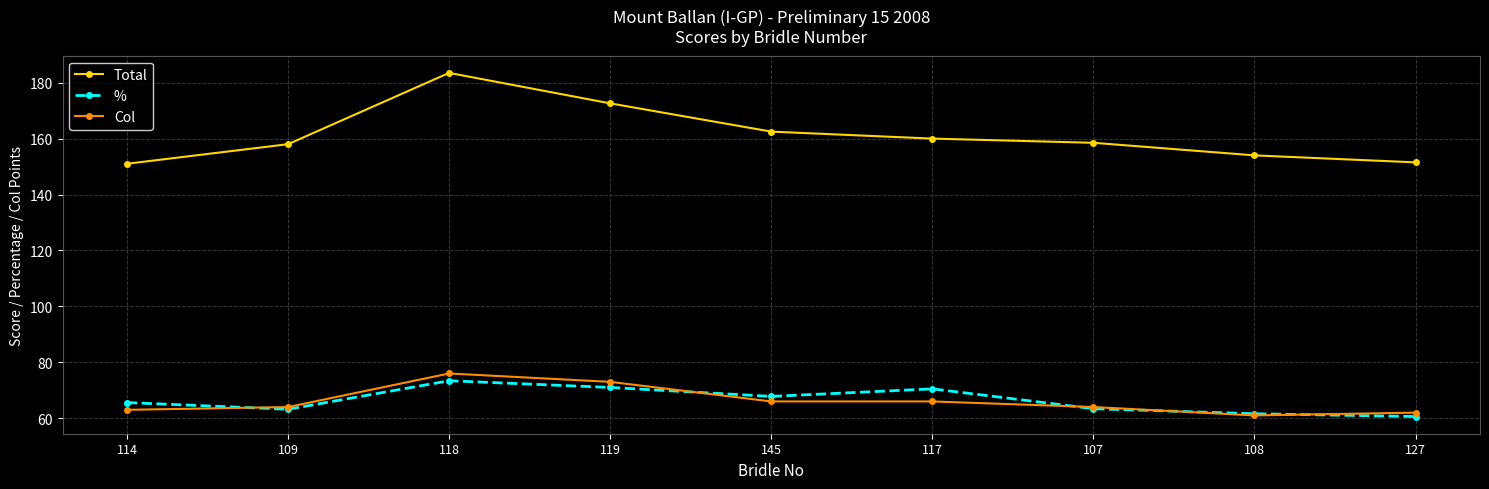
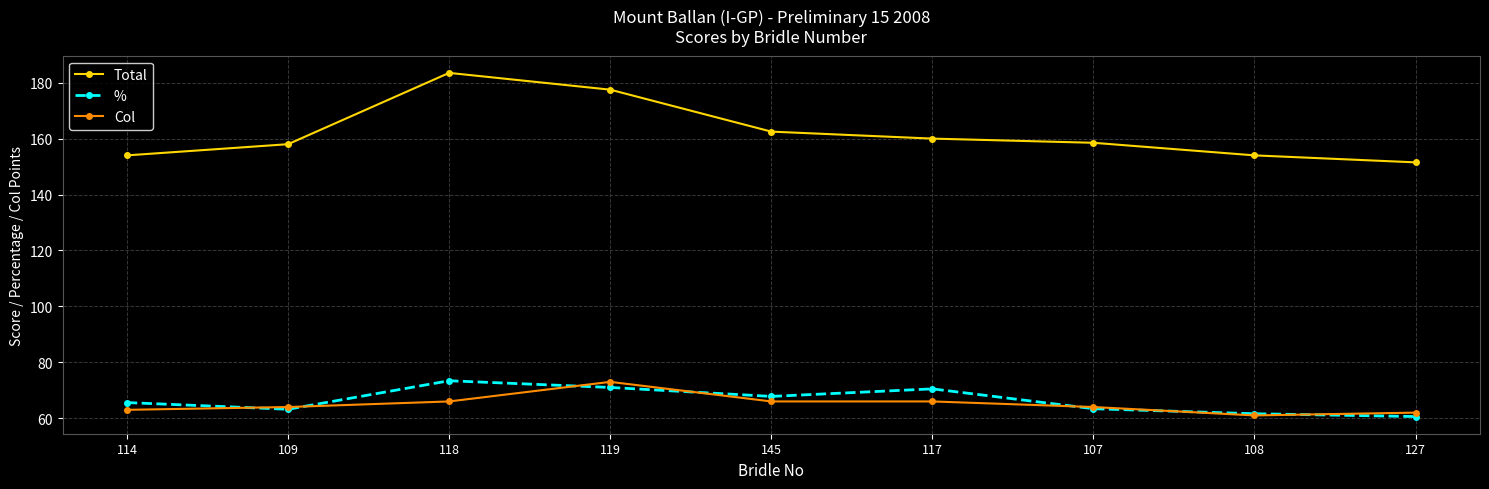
  {
    "Total": {
-     "114": 151,
+     "114": 154,
      "109": 158,
      "118": 184,
-     "119": 173,
+     "119": 178,
      "145": 163,
      "117": 160,
      "107": 159,
      "108": 154,
      "127": 152
    },
    "%": {
      "114": 66,
      "118": 73,
      "119": 71,
      "145": 68,
      "117": 71,
      "127": 61
    },
    "Col": {
      "114": 63,
-     "118": 76,
+     "118": 66,
      "119": 73,
      "145": 66,
      "117": 66,
      "127": 62
    }
  }
